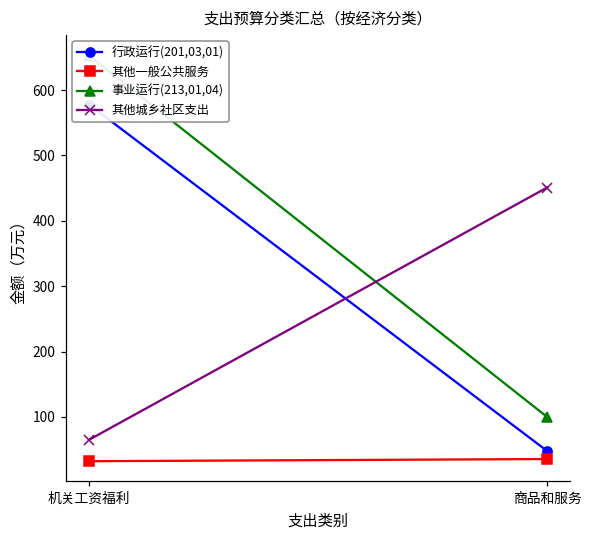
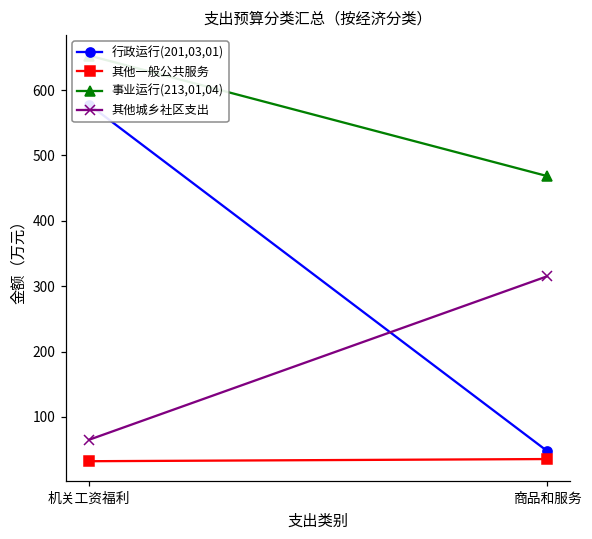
  {
    "行政运行(201,03,01)": {
      "商品和服务": 50
    },
    "其他一般公共服务": {
      "机关工资福利": 30,
      "商品和服务": 40
    },
    "事业运行(213,01,04)": {
-     "商品和服务": 100
+     "商品和服务": 470
    },
    "其他城乡社区支出": {
      "机关工资福利": 70,
-     "商品和服务": 450
+     "商品和服务": 320
    }
  }
